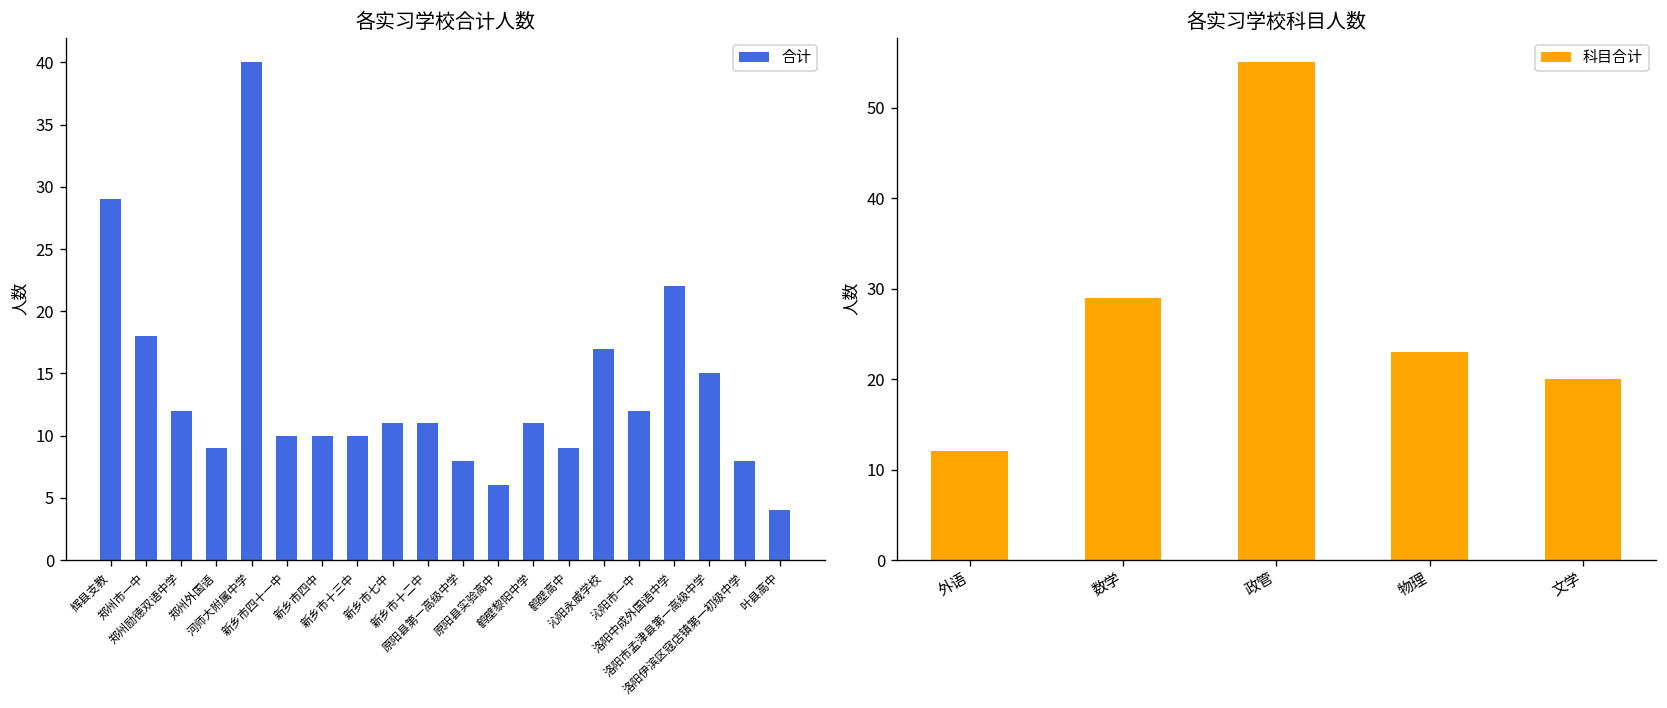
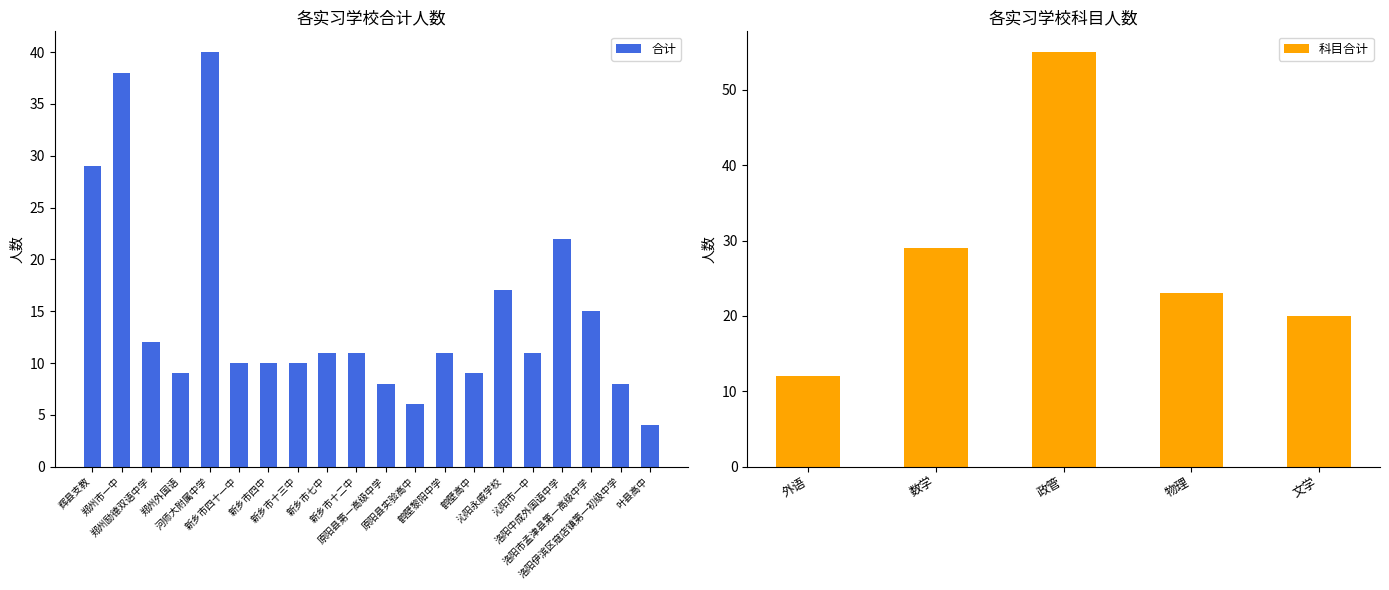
  {
    "各实习学校合计人数": {
      "辉县支教": 29,
-     "郑州市一中": 18,
+     "郑州市一中": 38,
      "郑州励德双语中学": 12,
      "郑州外国语": 9,
      "河师大附属中学": 40,
      "新乡市四十一中": 10,
      "新乡市四中": 10,
      "新乡市十三中": 10,
      "新乡市七中": 11,
      "新乡市十二中": 11,
      "原阳县第一高级中学": 8,
      "原阳县实验高中": 6,
      "鹤壁黎阳中学": 11,
      "鹤壁高中": 9,
      "沁阳永威学校": 17,
-     "沁阳市一中": 12,
+     "沁阳市一中": 11,
      "洛阳中成外国语中学": 22,
      "洛阳市孟津县第一高级中学": 15,
      "洛阳伊滨区寇店镇第一初级中学": 8,
      "叶县高中": 4
    },
    "各实习学校科目人数": {
      "外语": 12,
      "数学": 29,
      "政管": 55,
      "物理": 23,
      "文学": 20
    }
  }
